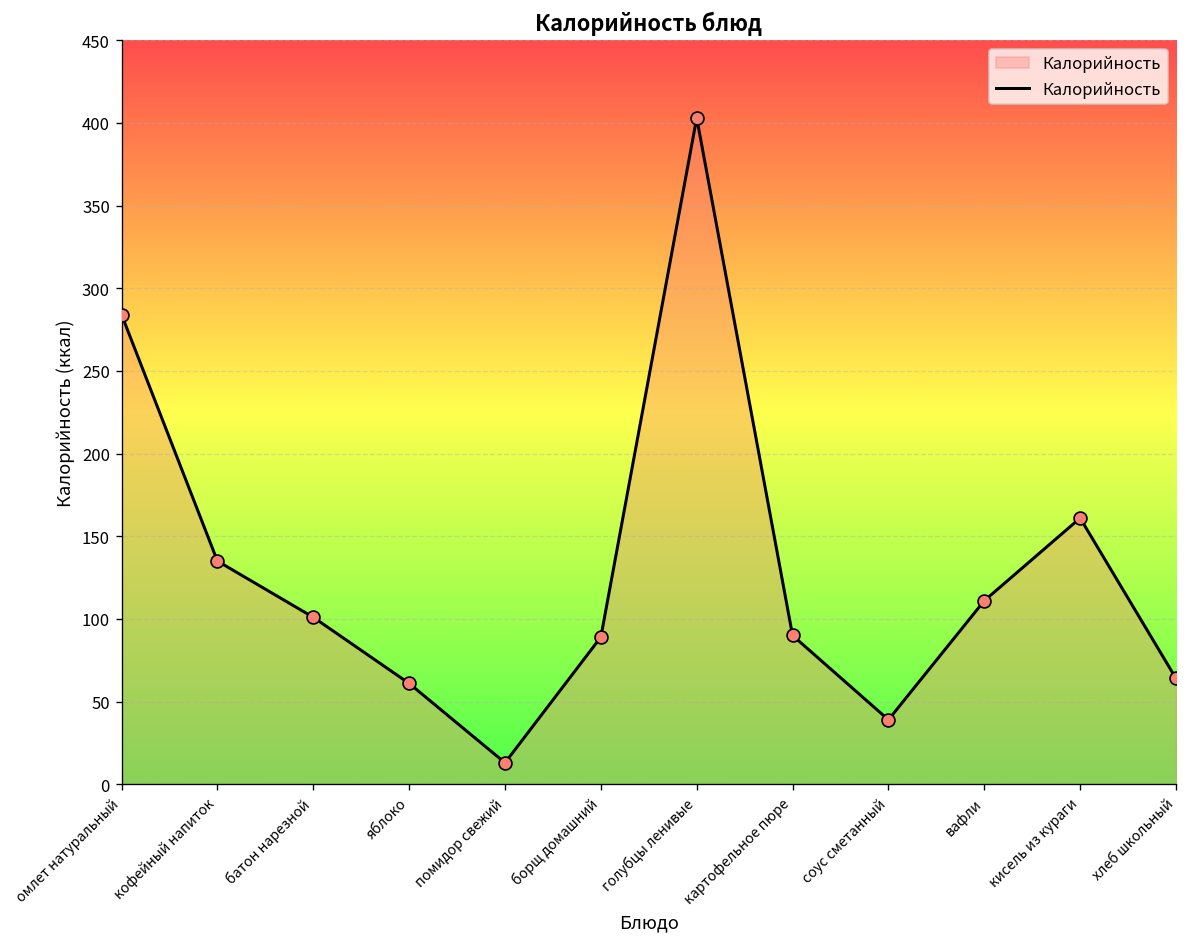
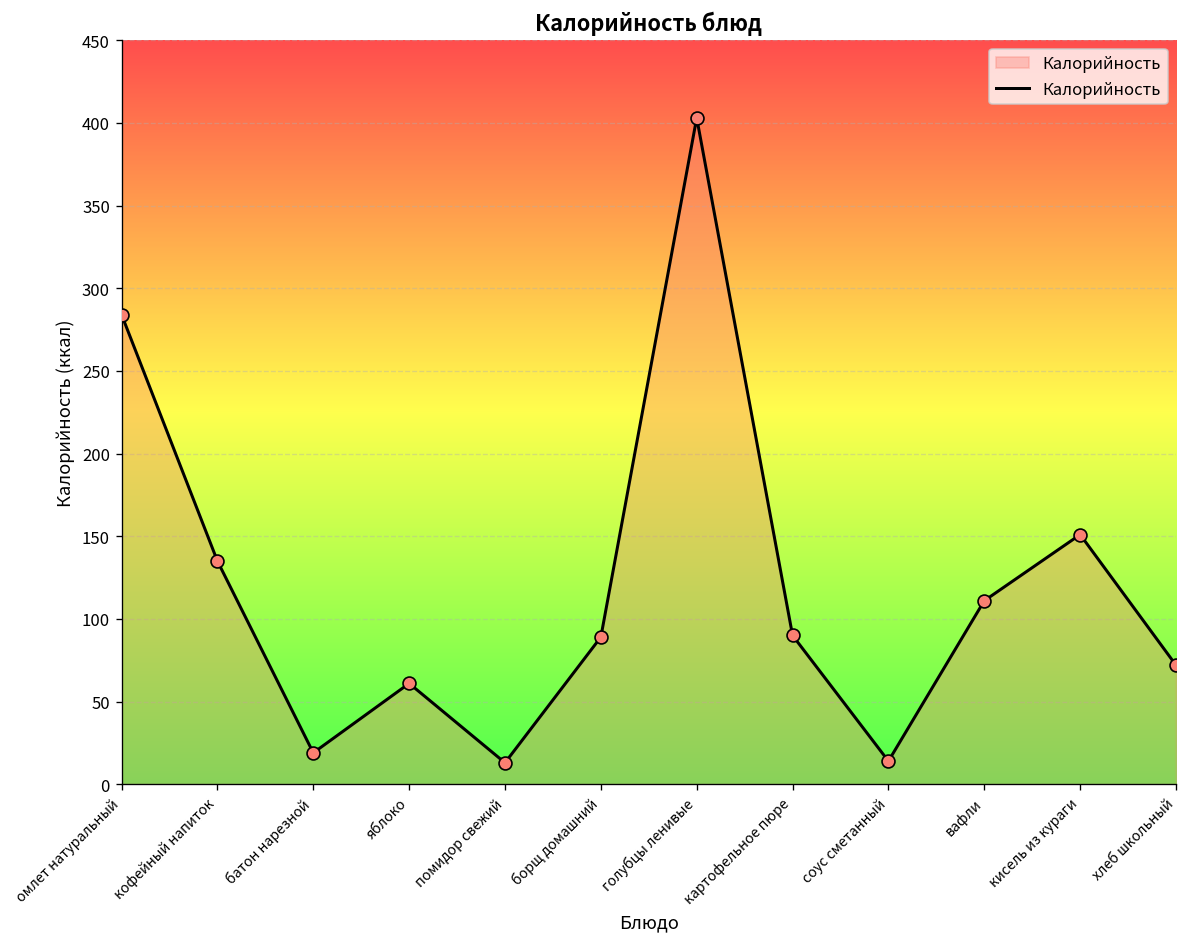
  {
    "омлет натуральный": 284,
    "кофейный напиток": 135,
-   "батон нарезной": 101,
+   "батон нарезной": 19,
    "яблоко": 61,
    "помидор свежий": 13,
    "борщ домашний": 89,
    "голубцы ленивые": 403,
    "картофельное пюре": 90,
-   "соус сметанный": 39,
+   "соус сметанный": 14,
    "вафли": 111,
-   "кисель из кураги": 161,
-   "хлеб школьный": 64
+   "кисель из кураги": 151,
+   "хлеб школьный": 72
  }
